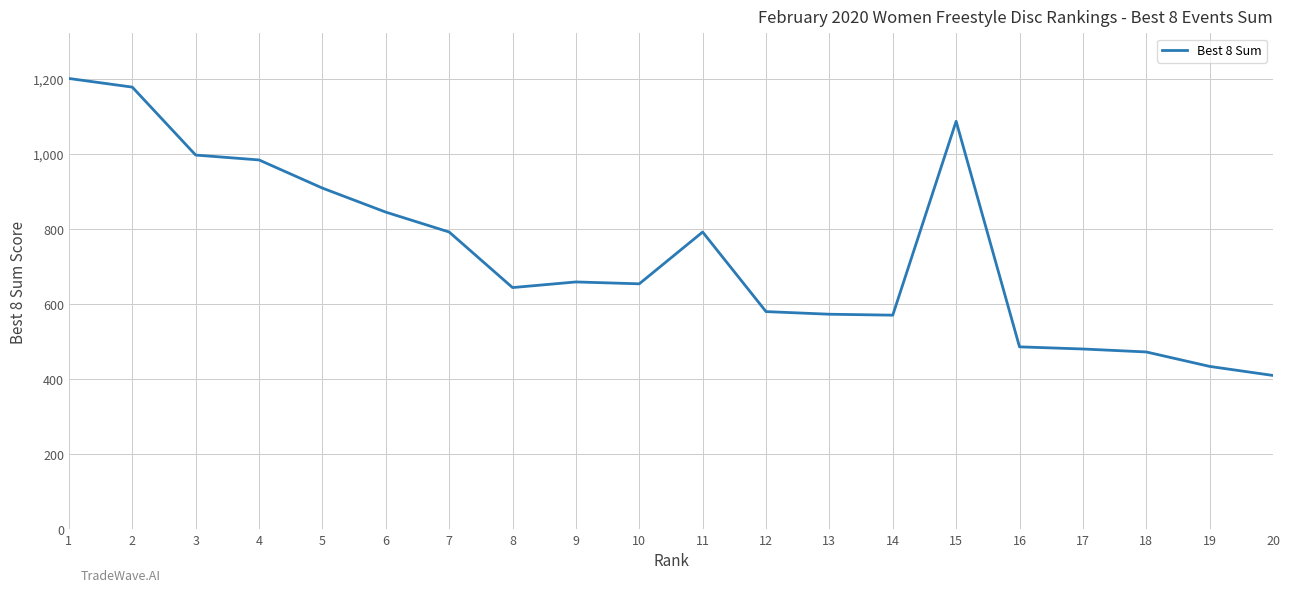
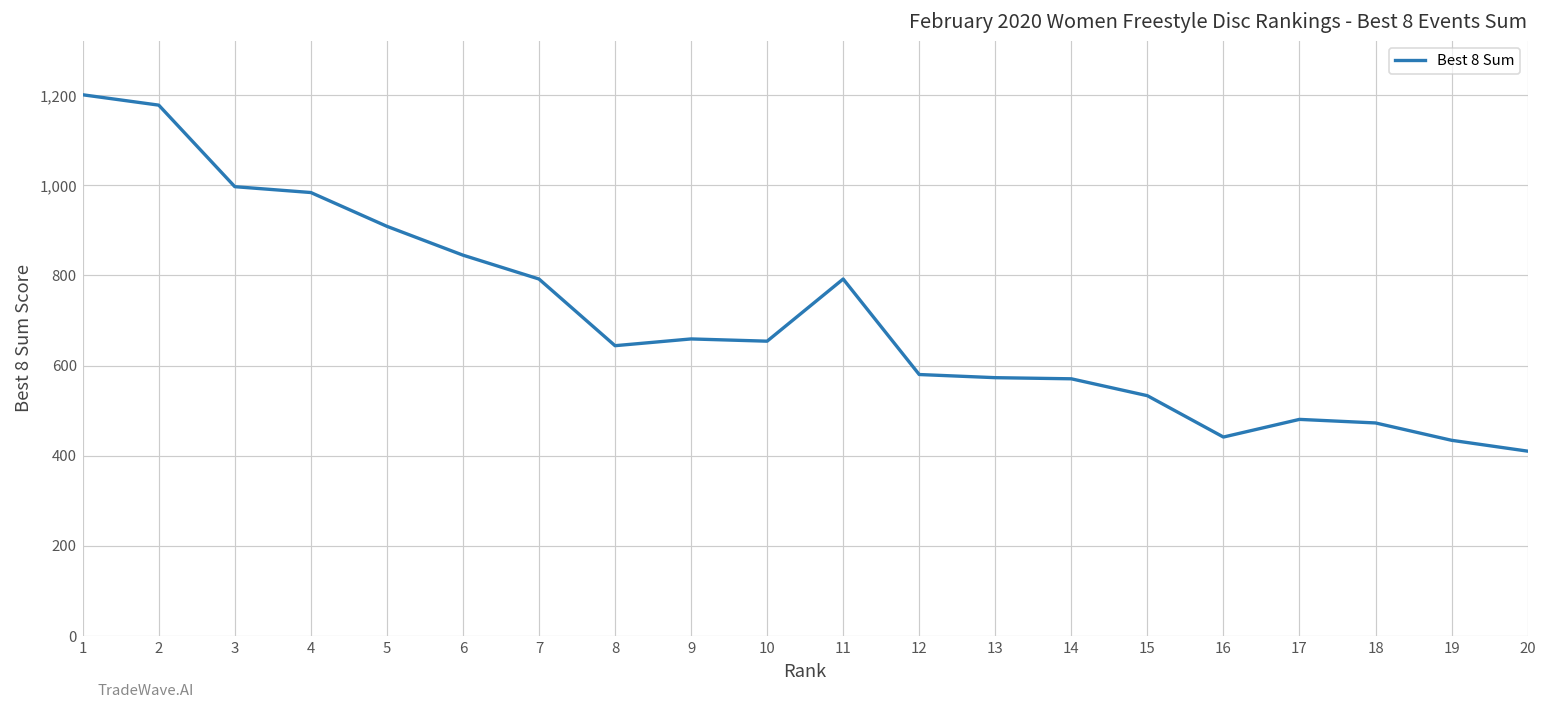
  {
    "1": "1,200",
    "2": "1,180",
    "3": "1,000",
    "4": "980",
    "5": "910",
    "6": "850",
    "7": "790",
    "8": "640",
    "9": "660",
    "10": "650",
    "11": "790",
    "12": "580",
    "13": "570",
    "14": "570",
-   "15": "1,090",
-   "16": "490",
+   "15": "530",
+   "16": "440",
    "17": "480",
    "18": "470",
    "19": "430",
    "20": "410"
  }
